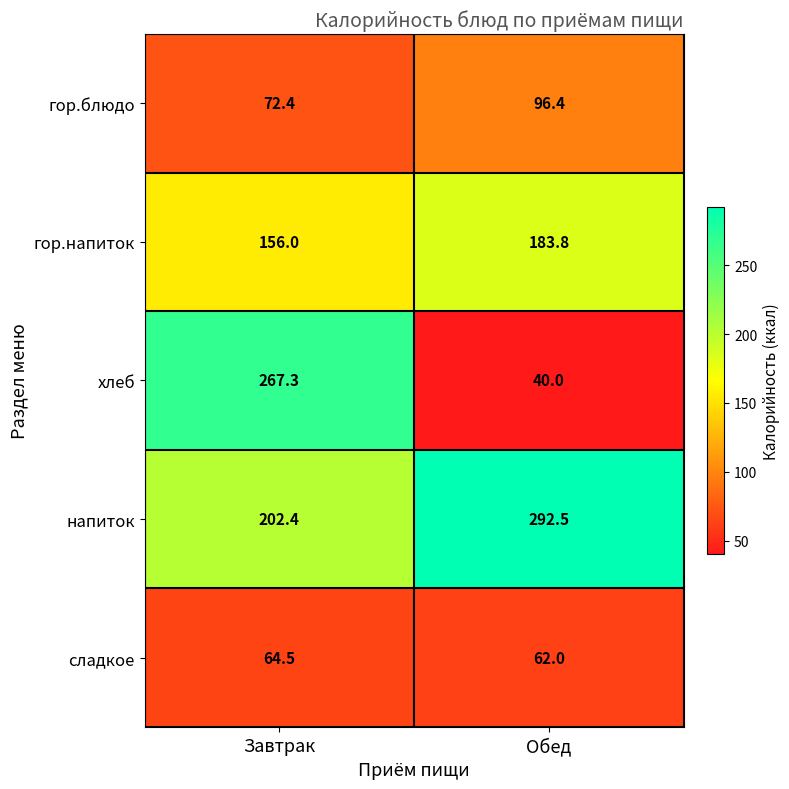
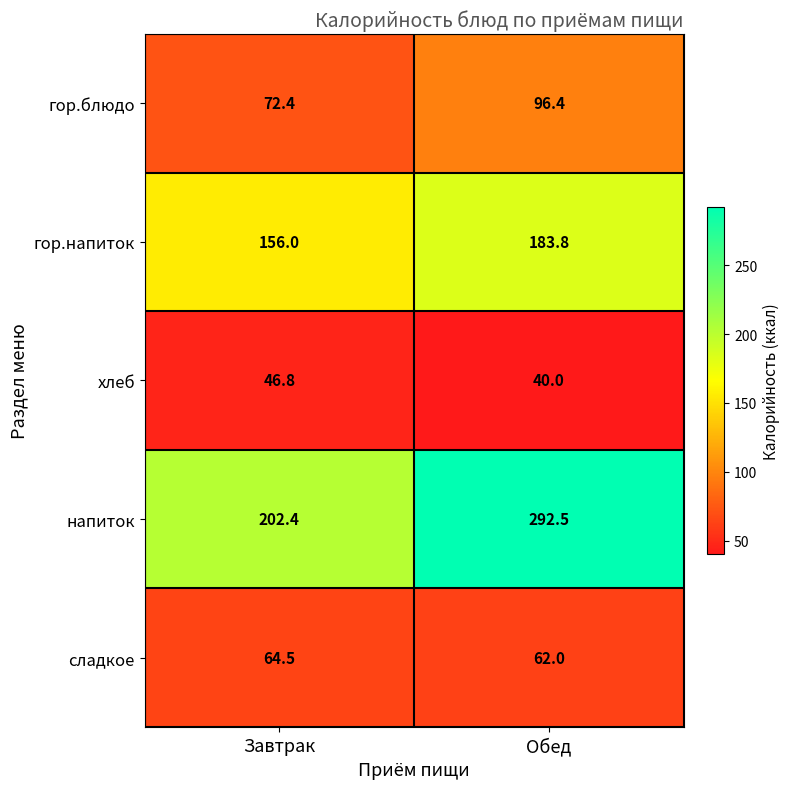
  {
    "гор.блюдо": {
      "Завтрак": 72.4,
      "Обед": 96.4
    },
    "гор.напиток": {
      "Завтрак": 156.0,
      "Обед": 183.8
    },
    "хлеб": {
-     "Завтрак": 267.3,
+     "Завтрак": 46.8,
      "Обед": 40.0
    },
    "напиток": {
      "Завтрак": 202.4,
      "Обед": 292.5
    },
    "сладкое": {
      "Завтрак": 64.5,
      "Обед": 62.0
    }
  }
